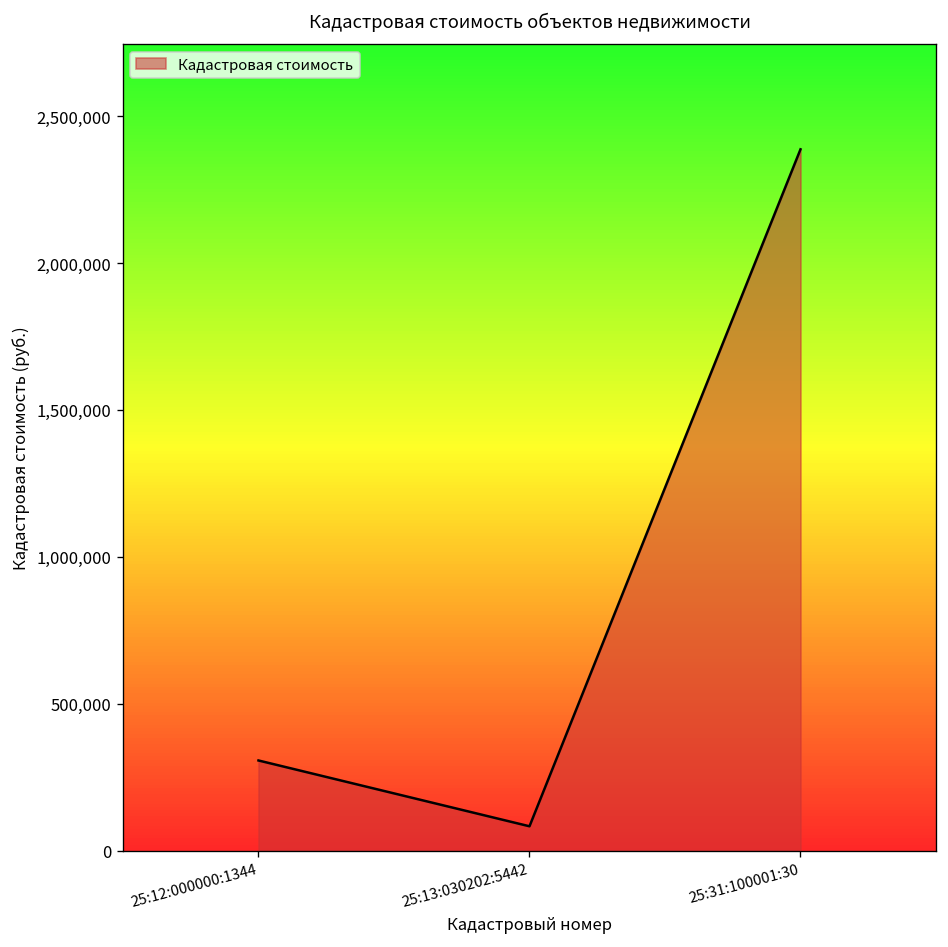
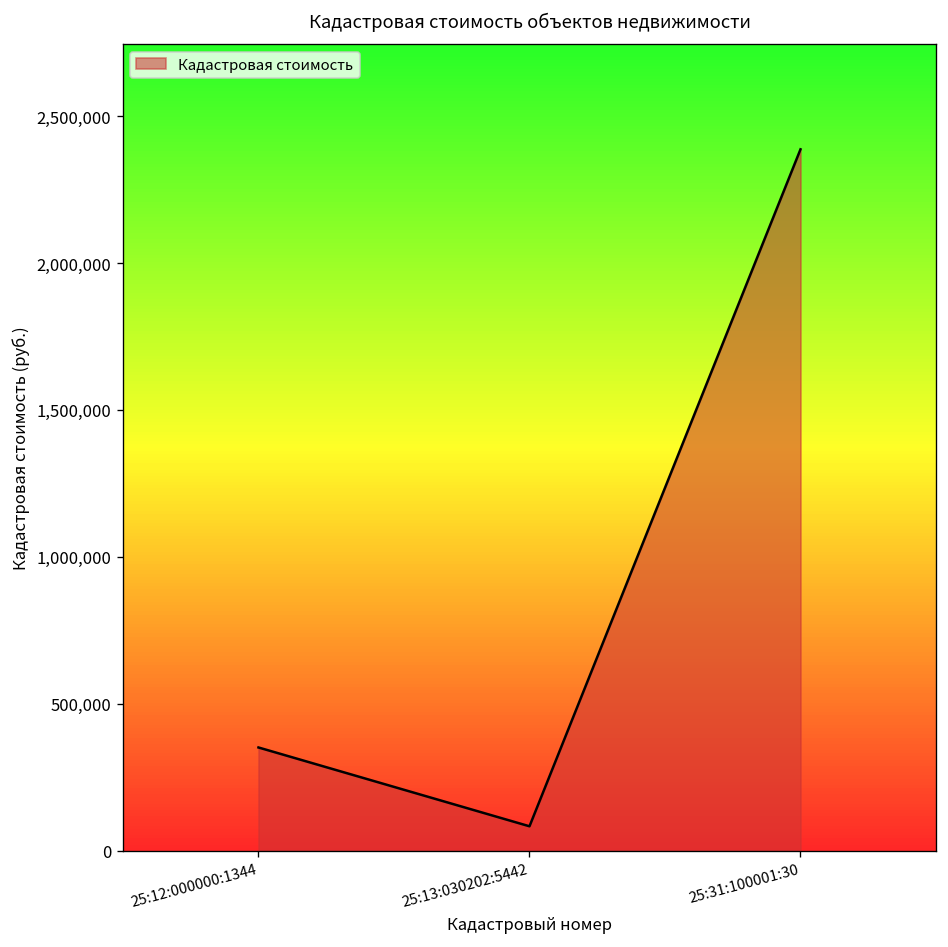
  {
-   "25:12:000000:1344": "310,000",
+   "25:12:000000:1344": "350,000",
    "25:13:030202:5442": "80,000",
    "25:31:100001:30": "2,390,000"
  }
